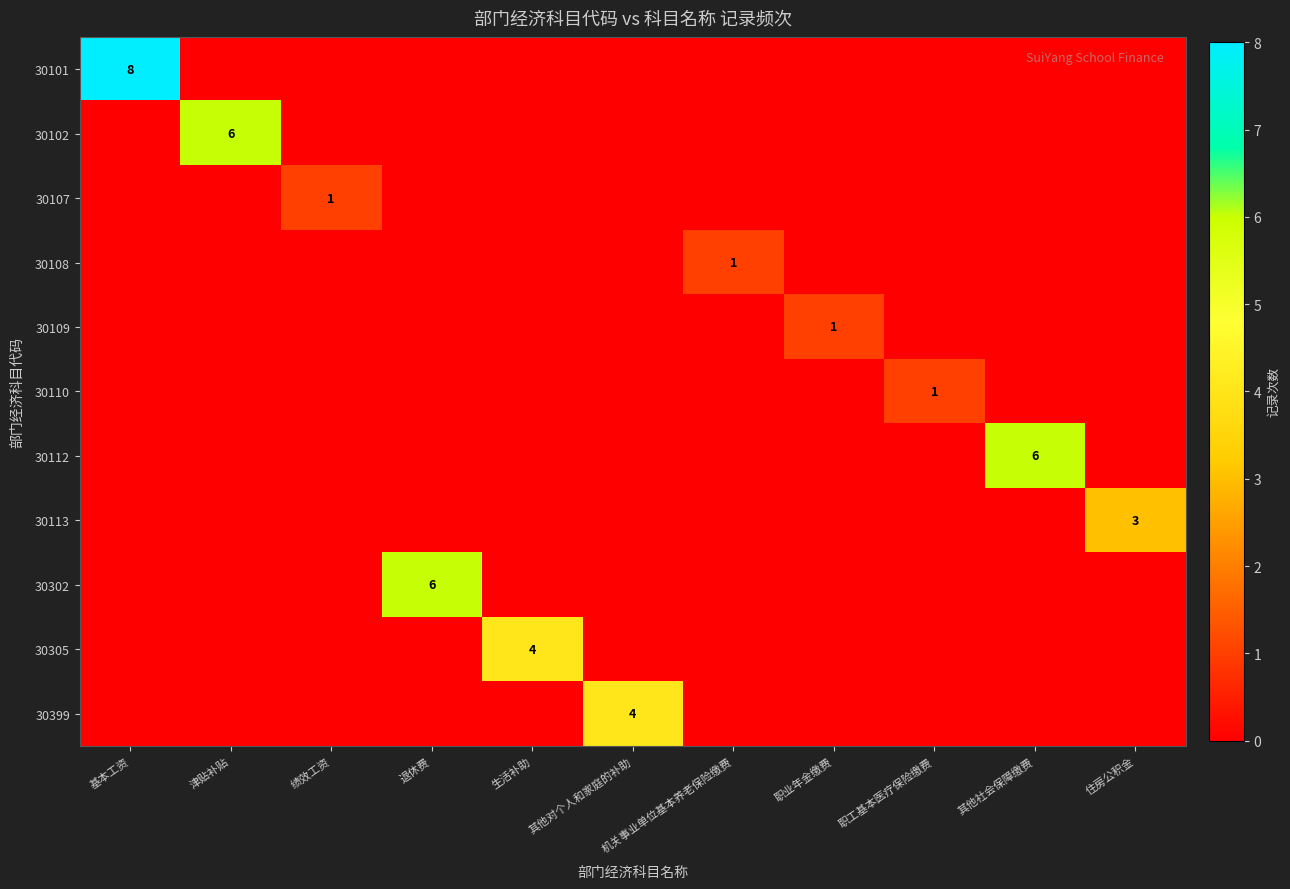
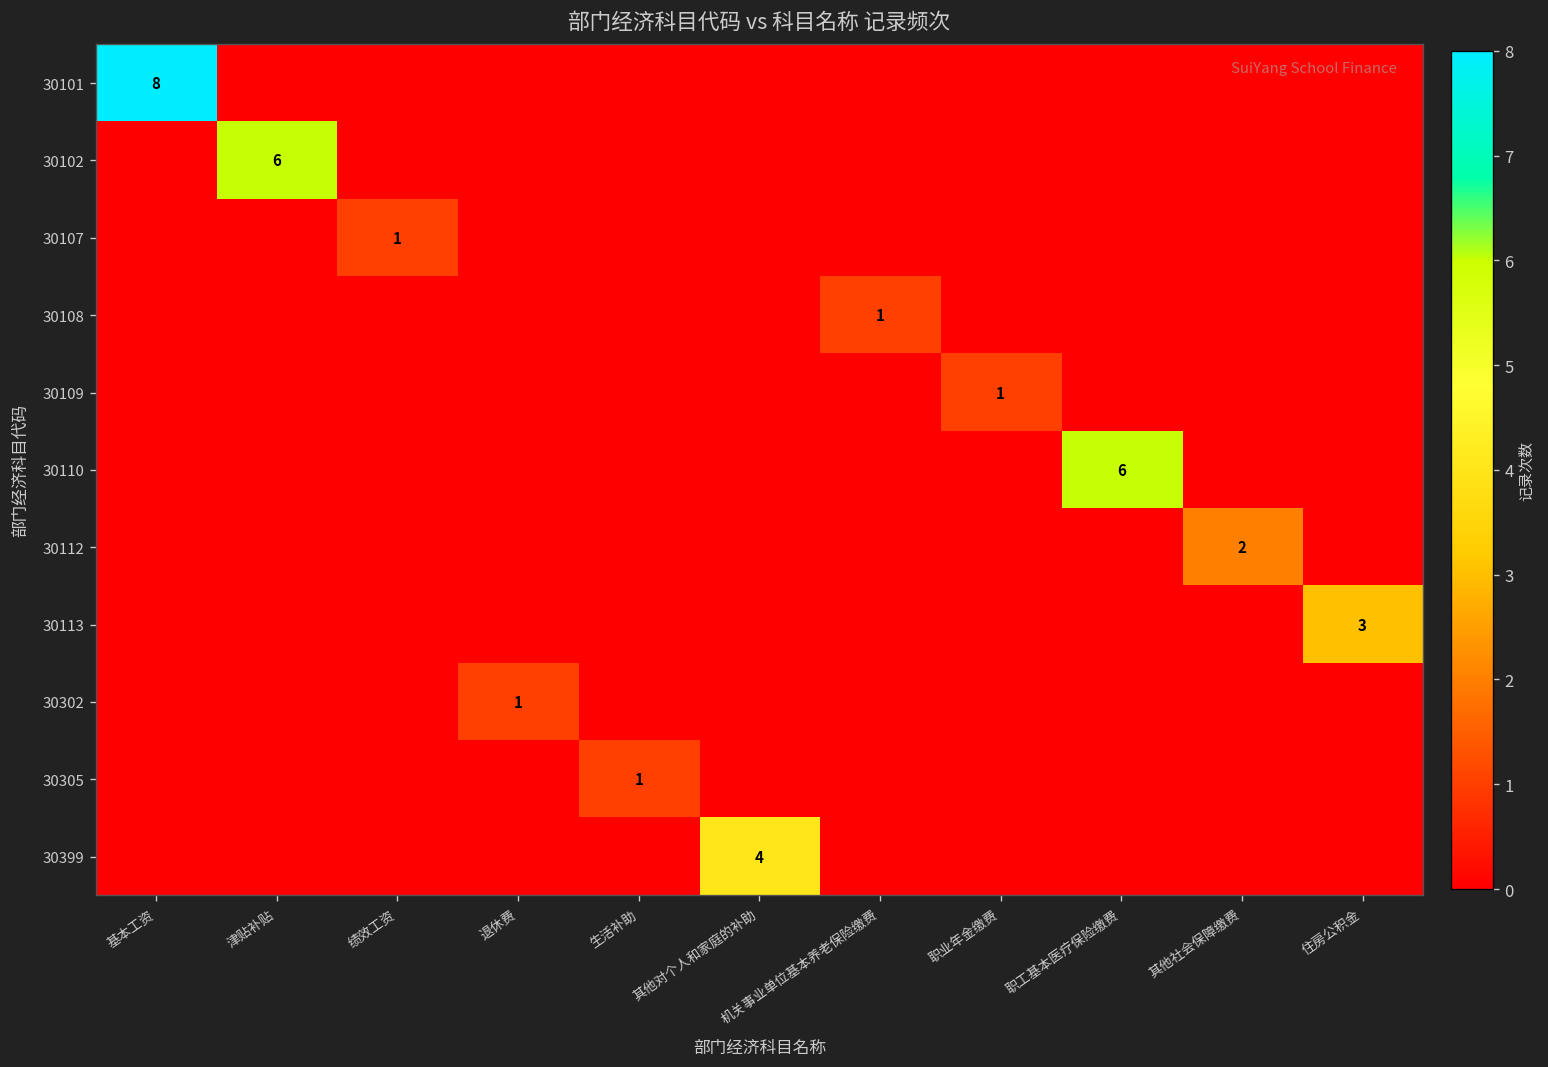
  {
    "30101": {
      "基本工资": 8
    },
    "30102": {
      "津贴补贴": 6
    },
    "30107": {
      "绩效工资": 1
    },
    "30108": {
      "机关事业单位基本养老保险缴费": 1
    },
    "30109": {
      "职业年金缴费": 1
    },
    "30110": {
-     "职工基本医疗保险缴费": 1
+     "职工基本医疗保险缴费": 6
    },
    "30112": {
-     "其他社会保障缴费": 6
+     "其他社会保障缴费": 2
    },
    "30113": {
      "住房公积金": 3
    },
    "30302": {
-     "退休费": 6
+     "退休费": 1
    },
    "30305": {
-     "生活补助": 4
+     "生活补助": 1
    },
    "30399": {
      "其他对个人和家庭的补助": 4
    }
  }
